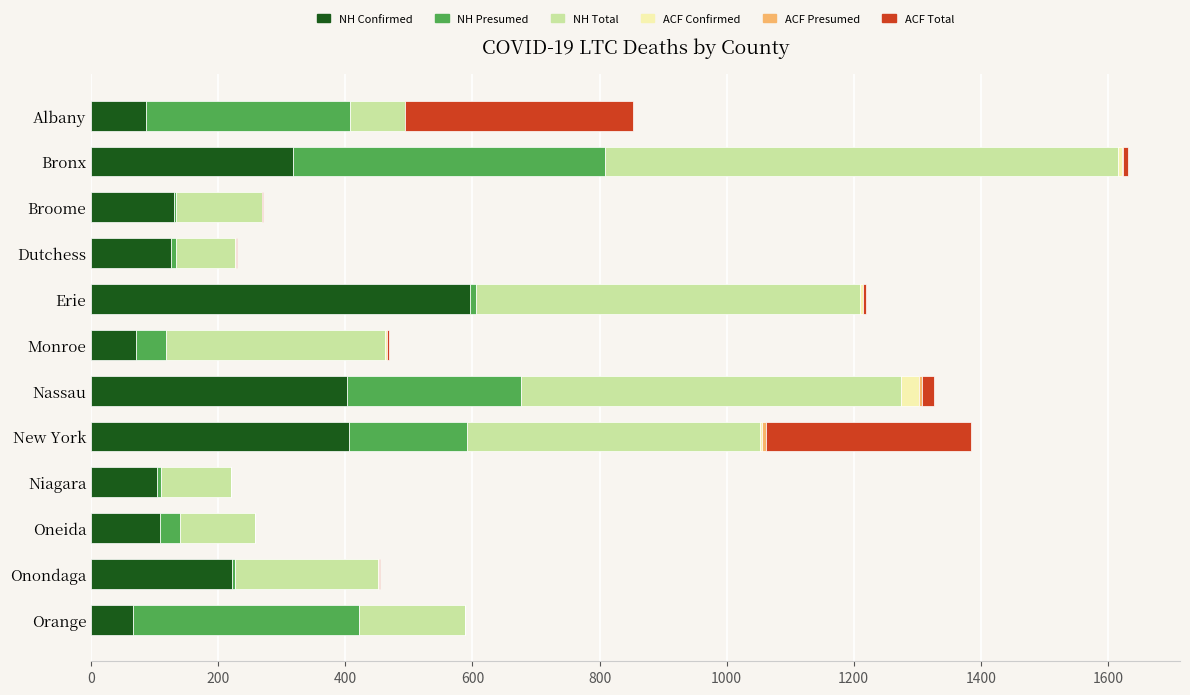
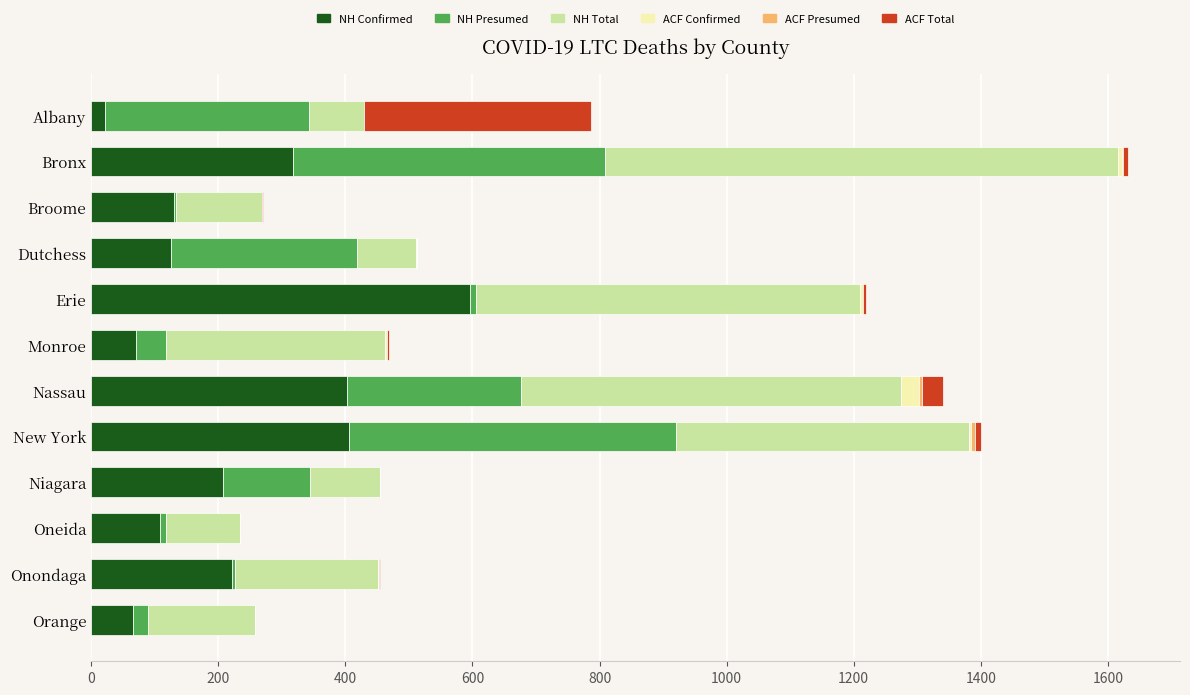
  {
    "NH Confirmed": {
-     "Albany": 90,
+     "Albany": 20,
      "Bronx": 320,
      "Broome": 130,
      "Dutchess": 130,
      "Erie": 600,
      "Monroe": 70,
      "Nassau": 400,
      "New York": 410,
-     "Niagara": 100,
+     "Niagara": 210,
      "Oneida": 110,
      "Onondaga": 220,
      "Orange": 70
    },
    "NH Presumed": {
      "Albany": 320,
      "Bronx": 490,
-     "Dutchess": 10,
+     "Dutchess": 290,
      "Erie": 10,
      "Monroe": 50,
      "Nassau": 280,
-     "New York": 190,
-     "Niagara": 10,
-     "Oneida": 30,
+     "New York": 510,
+     "Niagara": 140,
+     "Oneida": 10,
      "Onondaga": 10,
-     "Orange": 360
+     "Orange": 20
    },
    "ACF Presumed": {
      "Albany": 0,
      "Broome": 0,
      "Dutchess": 0,
      "Erie": 0,
      "Monroe": 0,
      "Nassau": 0,
      "New York": 10,
      "Niagara": 0,
      "Oneida": 0,
      "Onondaga": 0,
      "Orange": 0
    },
    "ACF Total": {
      "Albany": 360,
      "Bronx": 10,
      "Erie": 10,
-     "Nassau": 20,
-     "New York": 320,
+     "Nassau": 30,
+     "New York": 10,
      "Niagara": 0,
      "Oneida": 0,
      "Orange": 0
    }
  }
